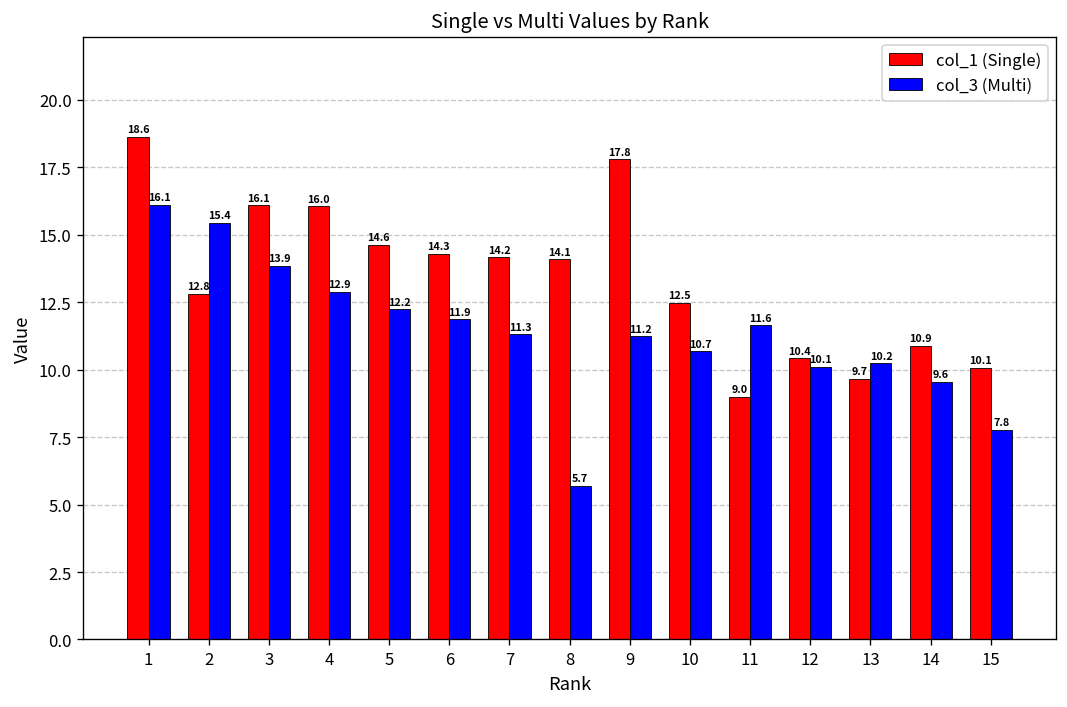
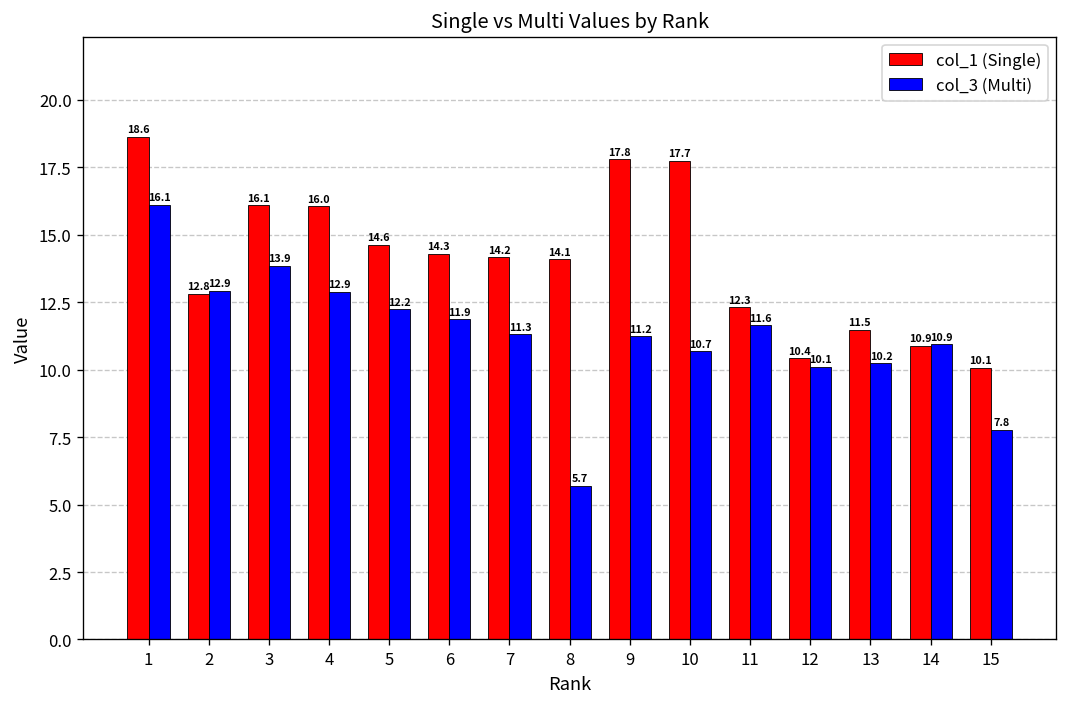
  {
    "col_1 (Single)": {
      "1": 18.6,
      "2": 12.8,
      "3": 16.1,
      "4": 16.0,
      "5": 14.6,
      "6": 14.3,
      "7": 14.2,
      "8": 14.1,
      "9": 17.8,
-     "10": 12.5,
-     "11": 9.0,
+     "10": 17.7,
+     "11": 12.3,
      "12": 10.4,
-     "13": 9.7,
+     "13": 11.5,
      "14": 10.9,
      "15": 10.1
    },
    "col_3 (Multi)": {
      "1": 16.1,
-     "2": 15.4,
+     "2": 12.9,
      "3": 13.9,
      "4": 12.9,
      "5": 12.2,
      "6": 11.9,
      "7": 11.3,
      "8": 5.7,
      "9": 11.2,
      "10": 10.7,
      "11": 11.6,
      "12": 10.1,
      "13": 10.2,
-     "14": 9.6,
+     "14": 10.9,
      "15": 7.8
    }
  }
